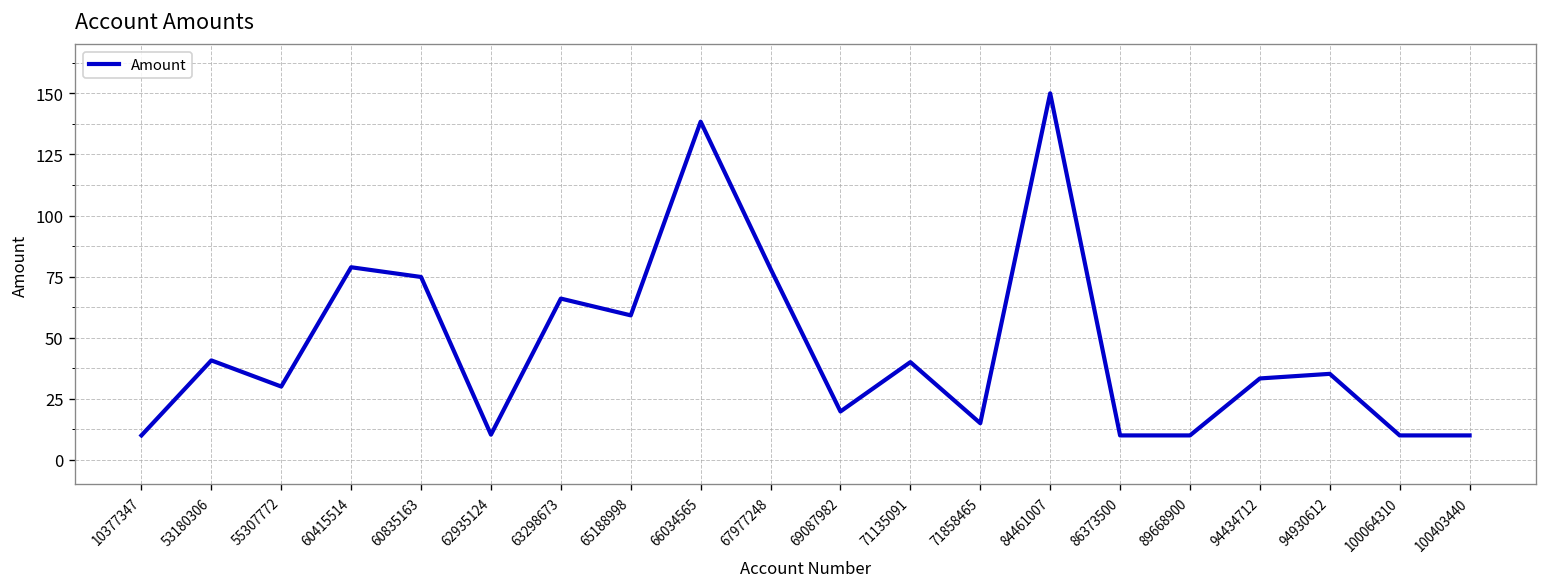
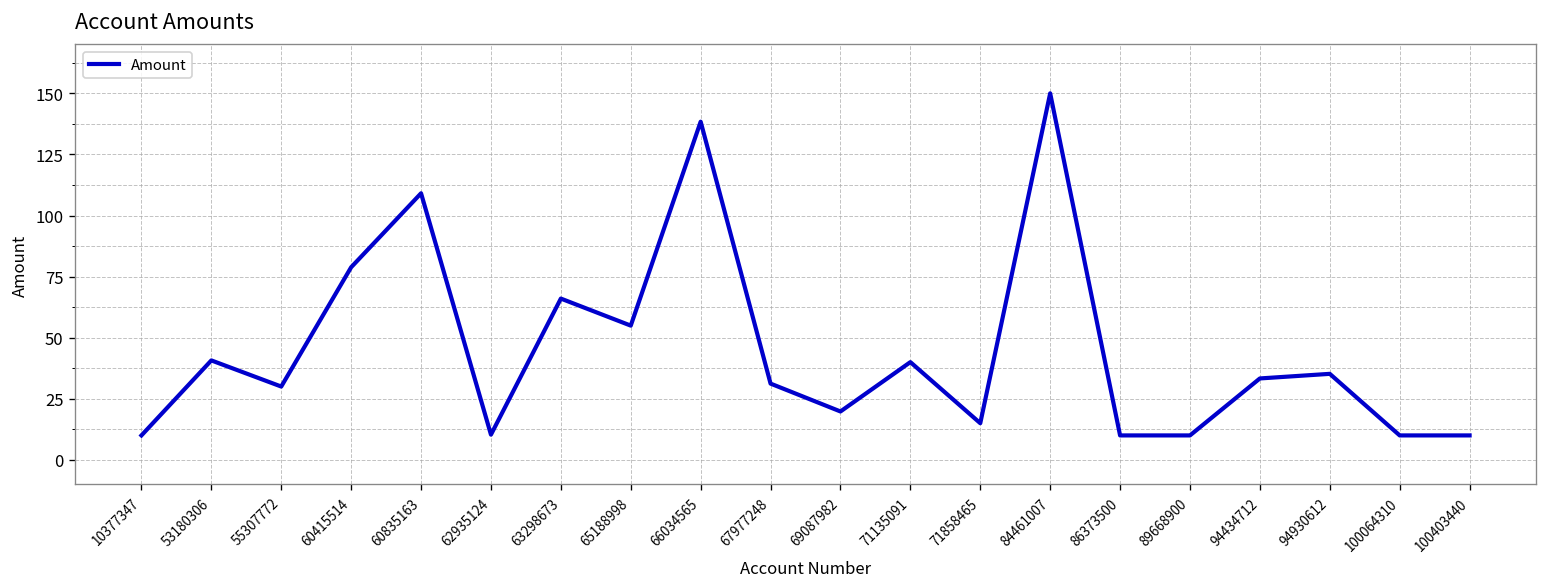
  {
    "10377347": 10,
    "53180306": 41,
    "55307772": 30,
    "60415514": 79,
-   "60835163": 75,
+   "60835163": 109,
    "62935124": 10,
    "63298673": 66,
-   "65188998": 59,
+   "65188998": 55,
    "66034565": 138,
-   "67977248": 78,
+   "67977248": 31,
    "69087982": 20,
    "71135091": 40,
    "71858465": 15,
    "84461007": 150,
    "86373500": 10,
    "89668900": 10,
    "94434712": 33,
    "94930612": 35,
    "100064310": 10,
    "100403440": 10
  }
